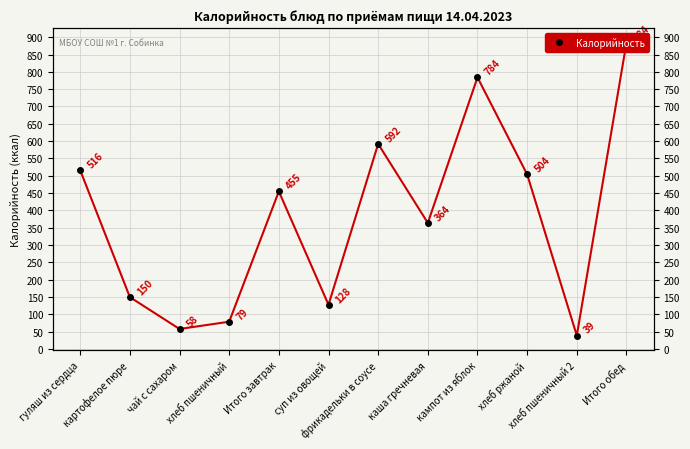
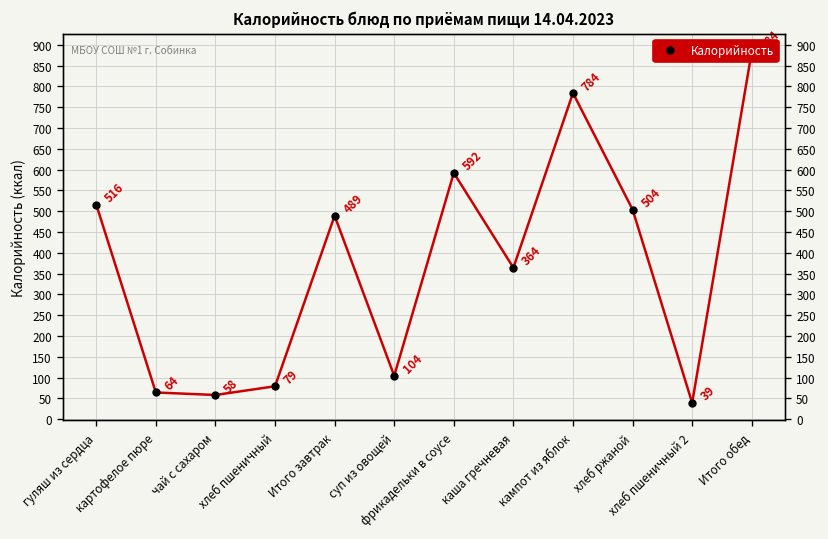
  {
    "гуляш из сердца": 516,
-   "картофелое пюре": 150,
+   "картофелое пюре": 64,
    "чай с сахаром": 58,
    "хлеб пшеничный": 79,
-   "Итого завтрак": 455,
-   "суп из овощей": 128,
+   "Итого завтрак": 489,
+   "суп из овощей": 104,
    "фрикадельки в соусе": 592,
    "каша гречневая": 364,
    "кампот из яблок": 784,
    "хлеб ржаной": 504,
    "хлеб пшеничный 2": 39
  }
